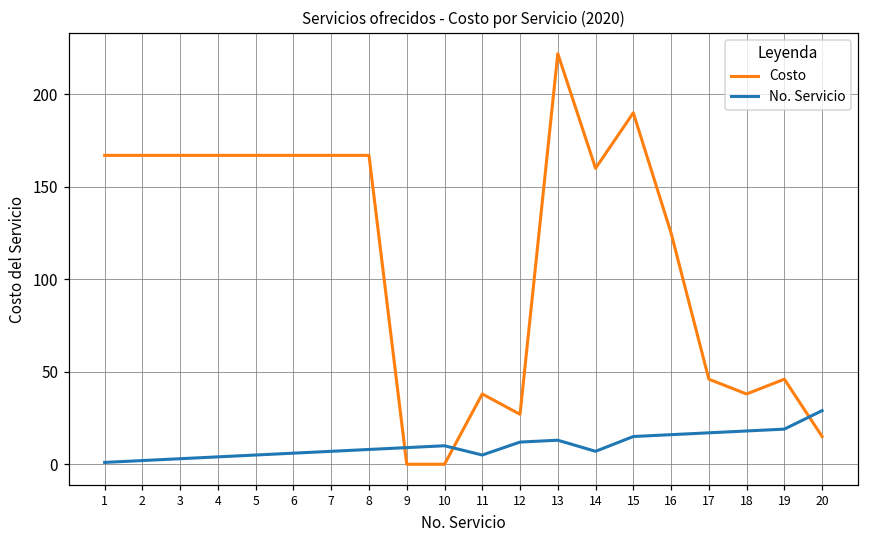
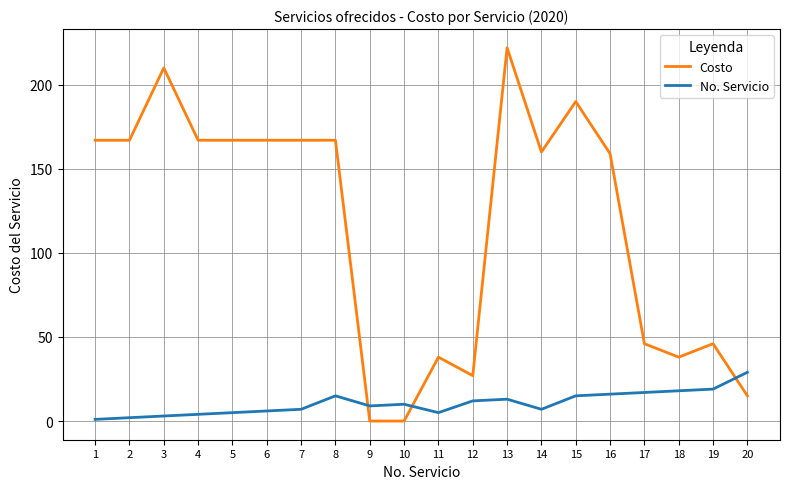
  {
    "Costo": {
      "1": 167,
      "2": 167,
-     "3": 167,
+     "3": 210,
      "4": 167,
      "5": 167,
      "6": 167,
      "7": 167,
      "8": 167,
      "9": 0,
      "10": 0,
      "11": 38,
      "12": 27,
      "13": 222,
      "14": 160,
      "15": 190,
-     "16": 125,
+     "16": 159,
      "17": 46,
      "18": 38,
      "19": 46,
      "20": 15
    },
    "No. Servicio": {
      "1": 1,
      "2": 2,
      "3": 3,
      "4": 4,
      "5": 5,
      "6": 6,
      "7": 7,
-     "8": 8,
+     "8": 15,
      "9": 9,
      "10": 10,
      "11": 5,
      "12": 12,
      "13": 13,
      "14": 7,
      "15": 15,
      "16": 16,
      "17": 17,
      "18": 18,
      "19": 19,
      "20": 29
    }
  }
